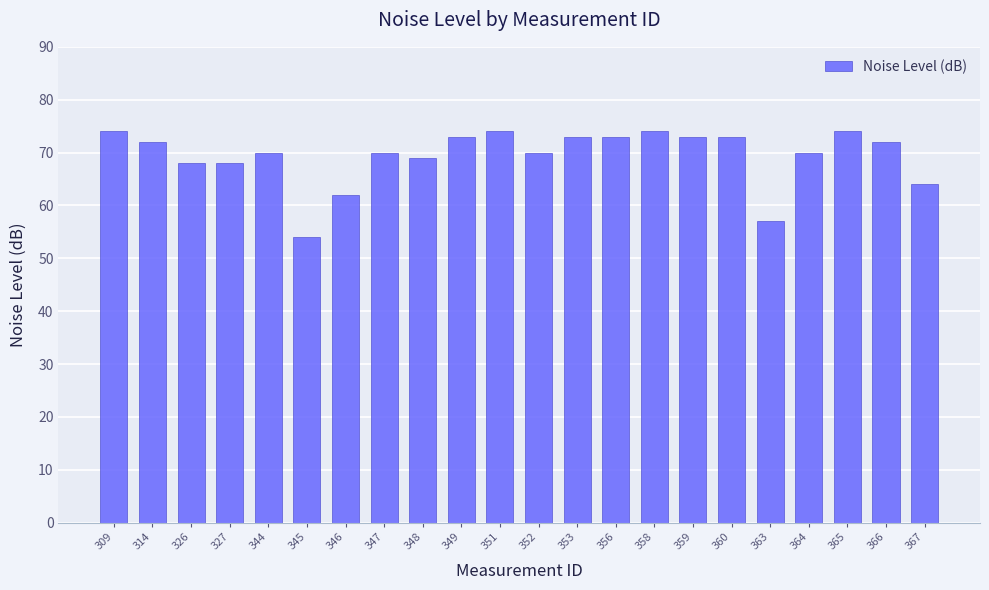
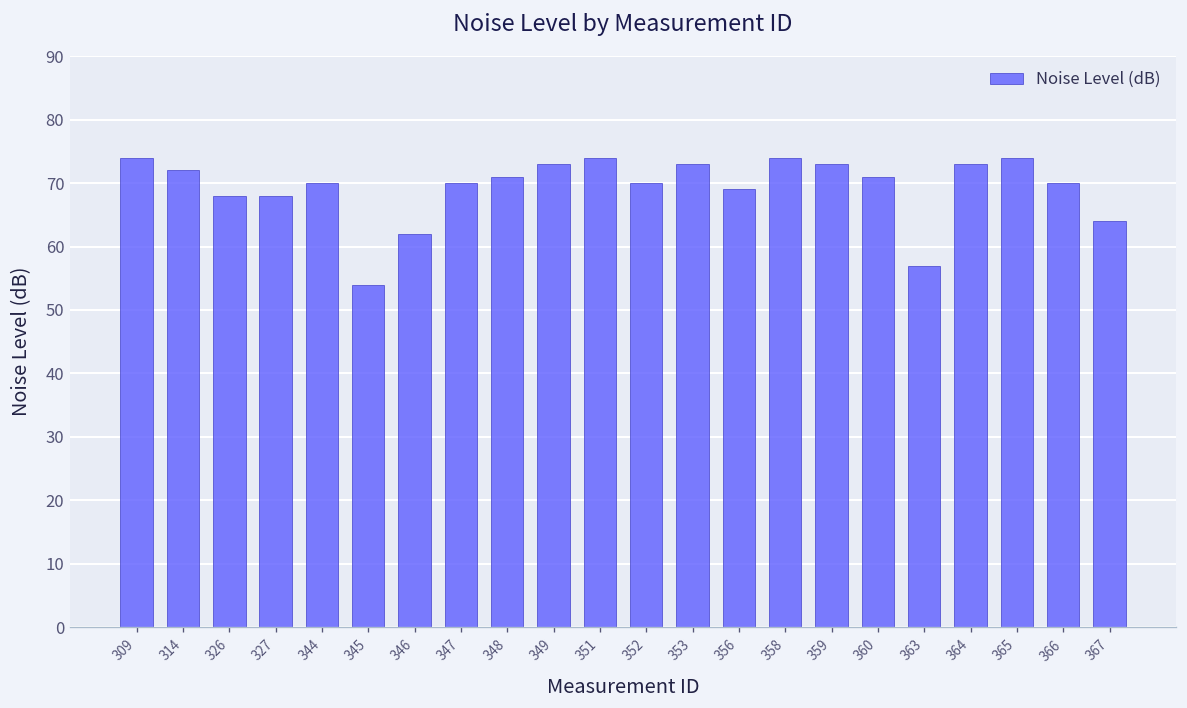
  {
    "309": 74,
    "314": 72,
    "326": 68,
    "327": 68,
    "344": 70,
    "345": 54,
    "346": 62,
    "347": 70,
-   "348": 69,
+   "348": 71,
    "349": 73,
    "351": 74,
    "352": 70,
    "353": 73,
-   "356": 73,
+   "356": 69,
    "358": 74,
    "359": 73,
-   "360": 73,
+   "360": 71,
    "363": 57,
-   "364": 70,
+   "364": 73,
    "365": 74,
-   "366": 72,
+   "366": 70,
    "367": 64
  }
